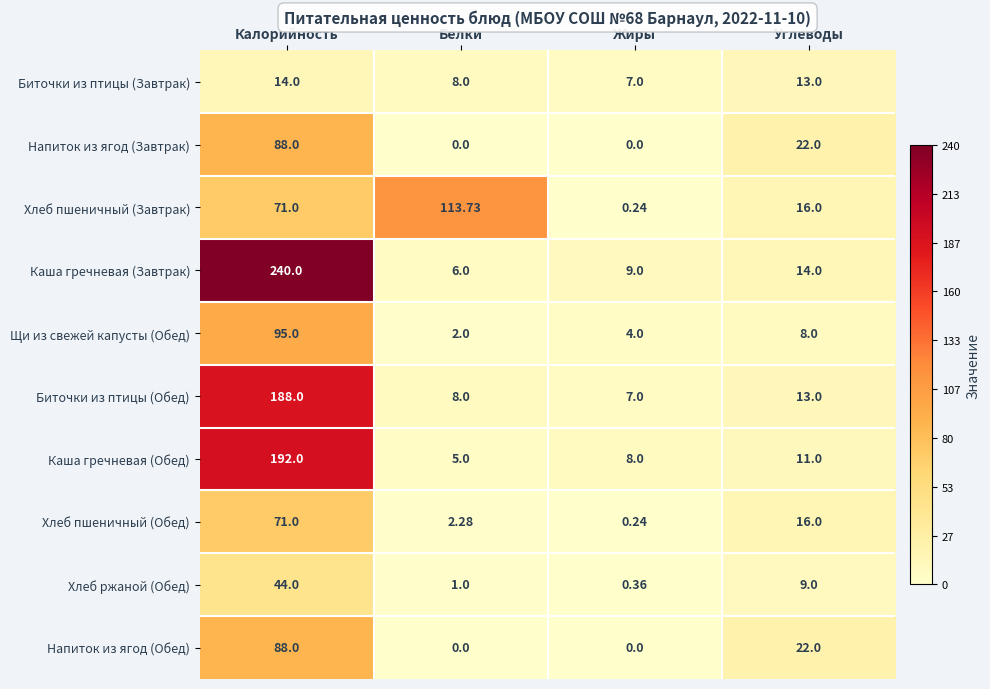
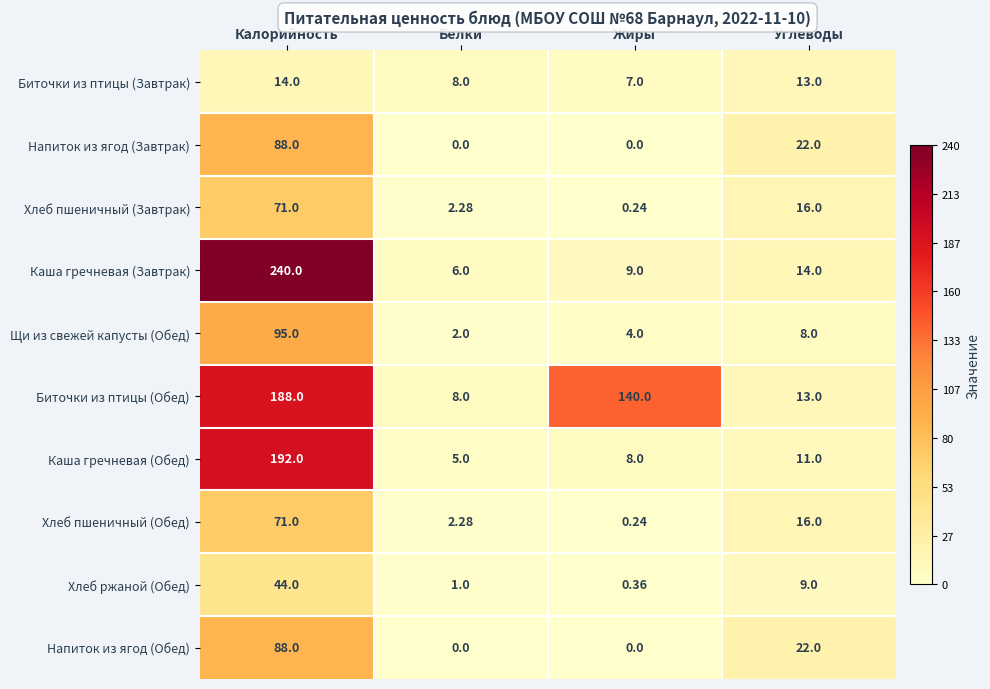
  {
    "Биточки из птицы (Завтрак)": {
      "Калорийность": 14.0,
      "Белки": 8.0,
      "Жиры": 7.0,
      "Углеводы": 13.0
    },
    "Напиток из ягод (Завтрак)": {
      "Калорийность": 88.0,
      "Белки": 0.0,
      "Жиры": 0.0,
      "Углеводы": 22.0
    },
    "Хлеб пшеничный (Завтрак)": {
      "Калорийность": 71.0,
-     "Белки": 113.73,
+     "Белки": 2.28,
      "Жиры": 0.24,
      "Углеводы": 16.0
    },
    "Каша гречневая (Завтрак)": {
      "Калорийность": 240.0,
      "Белки": 6.0,
      "Жиры": 9.0,
      "Углеводы": 14.0
    },
    "Щи из свежей капусты (Обед)": {
      "Калорийность": 95.0,
      "Белки": 2.0,
      "Жиры": 4.0,
      "Углеводы": 8.0
    },
    "Биточки из птицы (Обед)": {
      "Калорийность": 188.0,
      "Белки": 8.0,
-     "Жиры": 7.0,
+     "Жиры": 140.0,
      "Углеводы": 13.0
    },
    "Каша гречневая (Обед)": {
      "Калорийность": 192.0,
      "Белки": 5.0,
      "Жиры": 8.0,
      "Углеводы": 11.0
    },
    "Хлеб пшеничный (Обед)": {
      "Калорийность": 71.0,
      "Белки": 2.28,
      "Жиры": 0.24,
      "Углеводы": 16.0
    },
    "Хлеб ржаной (Обед)": {
      "Калорийность": 44.0,
      "Белки": 1.0,
      "Жиры": 0.36,
      "Углеводы": 9.0
    },
    "Напиток из ягод (Обед)": {
      "Калорийность": 88.0,
      "Белки": 0.0,
      "Жиры": 0.0,
      "Углеводы": 22.0
    }
  }
